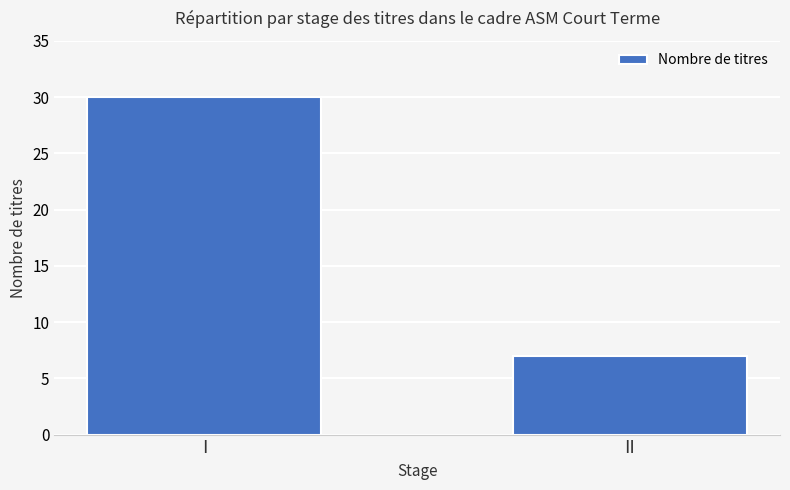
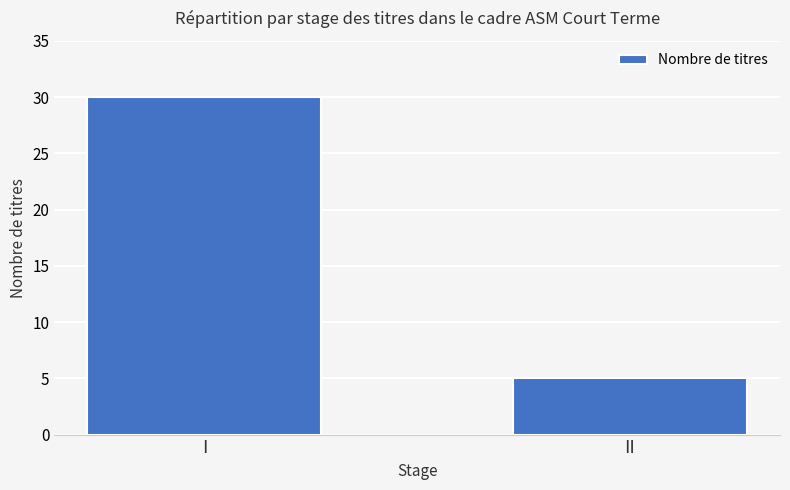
  {
    "I": 30,
-   "II": 7
+   "II": 5
  }
